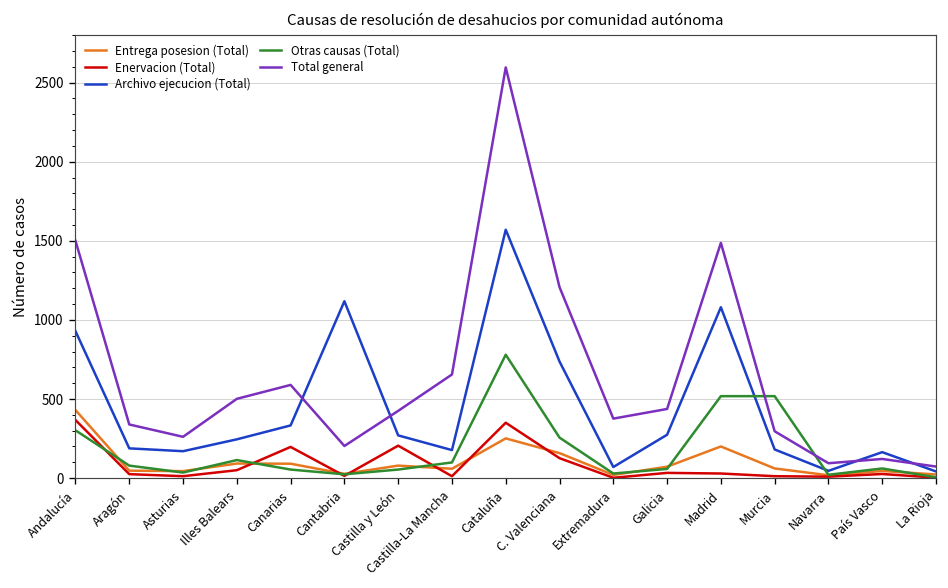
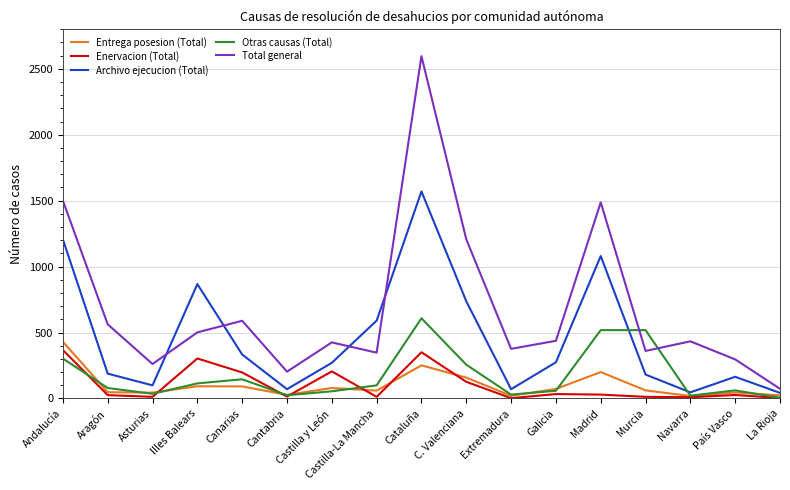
  {
    "Entrega posesion (Total)": {
      "Andalucía": 430,
      "Aragón": 50,
      "Illes Balears": 90,
      "Canarias": 90,
      "Castilla y León": 80,
      "Castilla-La Mancha": 60,
      "Cataluña": 250,
      "C. Valenciana": 160,
      "Madrid": 200,
      "Murcia": 60
    },
    "Enervacion (Total)": {
      "Andalucía": 370,
      "Aragón": 30,
      "Asturias": 10,
-     "Illes Balears": 50,
+     "Illes Balears": 300,
      "Canarias": 200,
      "Castilla y León": 210,
      "Castilla-La Mancha": 10,
      "Cataluña": 350,
      "C. Valenciana": 130,
      "Galicia": 30,
      "Madrid": 30,
      "Murcia": 10
    },
    "Archivo ejecucion (Total)": {
-     "Andalucía": 930,
+     "Andalucía": 1210,
      "Aragón": 190,
-     "Asturias": 170,
-     "Illes Balears": 250,
+     "Asturias": 100,
+     "Illes Balears": 870,
      "Canarias": 330,
-     "Cantabria": 1120,
+     "Cantabria": 70,
      "Castilla y León": 270,
-     "Castilla-La Mancha": 180,
+     "Castilla-La Mancha": 590,
      "Cataluña": 1570,
      "C. Valenciana": 740,
      "Extremadura": 70,
      "Galicia": 270,
      "Madrid": 1080,
      "Murcia": 180,
      "Navarra": 50,
      "País Vasco": 160
    },
    "Otras causas (Total)": {
      "Andalucía": 300,
      "Aragón": 80,
      "Illes Balears": 110,
-     "Canarias": 50,
+     "Canarias": 150,
      "Castilla y León": 50,
      "Castilla-La Mancha": 100,
-     "Cataluña": 780,
+     "Cataluña": 610,
      "C. Valenciana": 260,
      "Madrid": 520,
      "Murcia": 520
    },
    "Total general": {
      "Andalucía": 1500,
-     "Aragón": 340,
+     "Aragón": 560,
      "Asturias": 260,
      "Illes Balears": 500,
      "Canarias": 590,
      "Cantabria": 200,
      "Castilla y León": 430,
-     "Castilla-La Mancha": 660,
+     "Castilla-La Mancha": 350,
      "Cataluña": 2600,
      "C. Valenciana": 1210,
      "Extremadura": 380,
      "Galicia": 440,
      "Madrid": 1490,
-     "Murcia": 300,
-     "Navarra": 90,
-     "País Vasco": 120,
+     "Murcia": 360,
+     "Navarra": 430,
+     "País Vasco": 300,
      "La Rioja": 70
    }
  }
